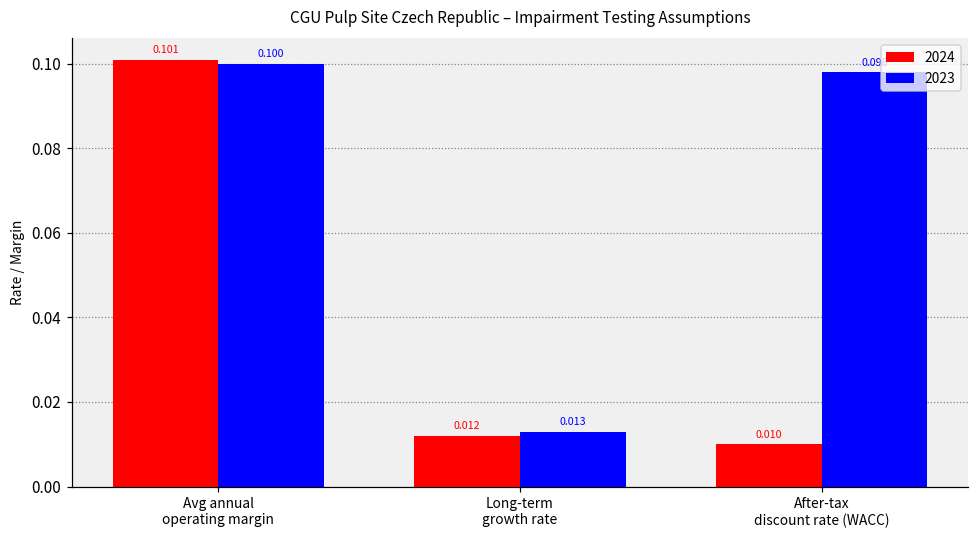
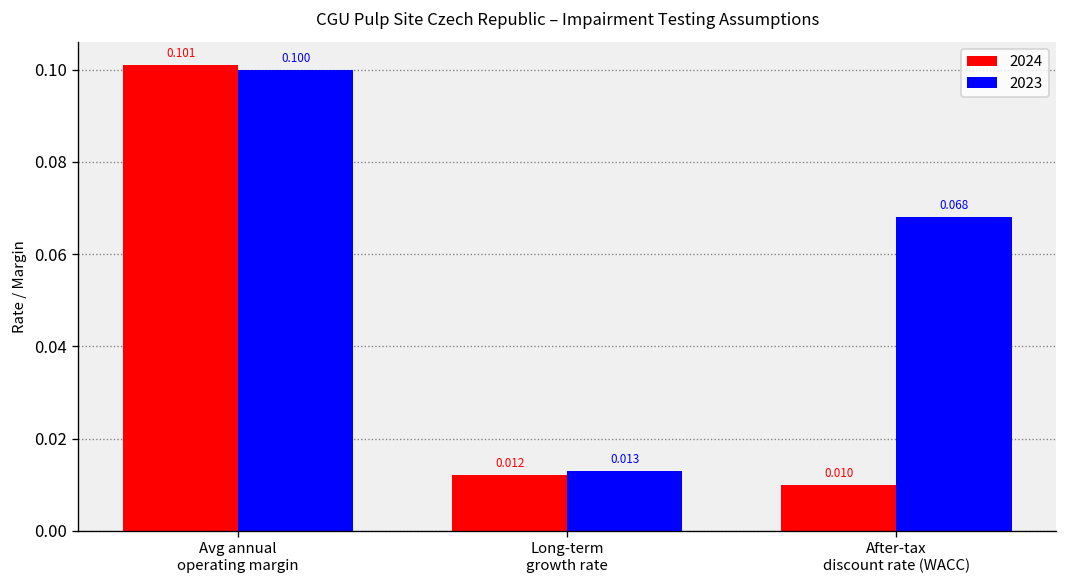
  {
    "2024": {
      "Avg annual operating margin": 0.101,
      "Long-term growth rate": 0.012,
      "After-tax discount rate (WACC)": 0.010
    },
    "2023": {
-     "After-tax discount rate (WACC)": 0.098
+     "After-tax discount rate (WACC)": 0.068
    }
  }
